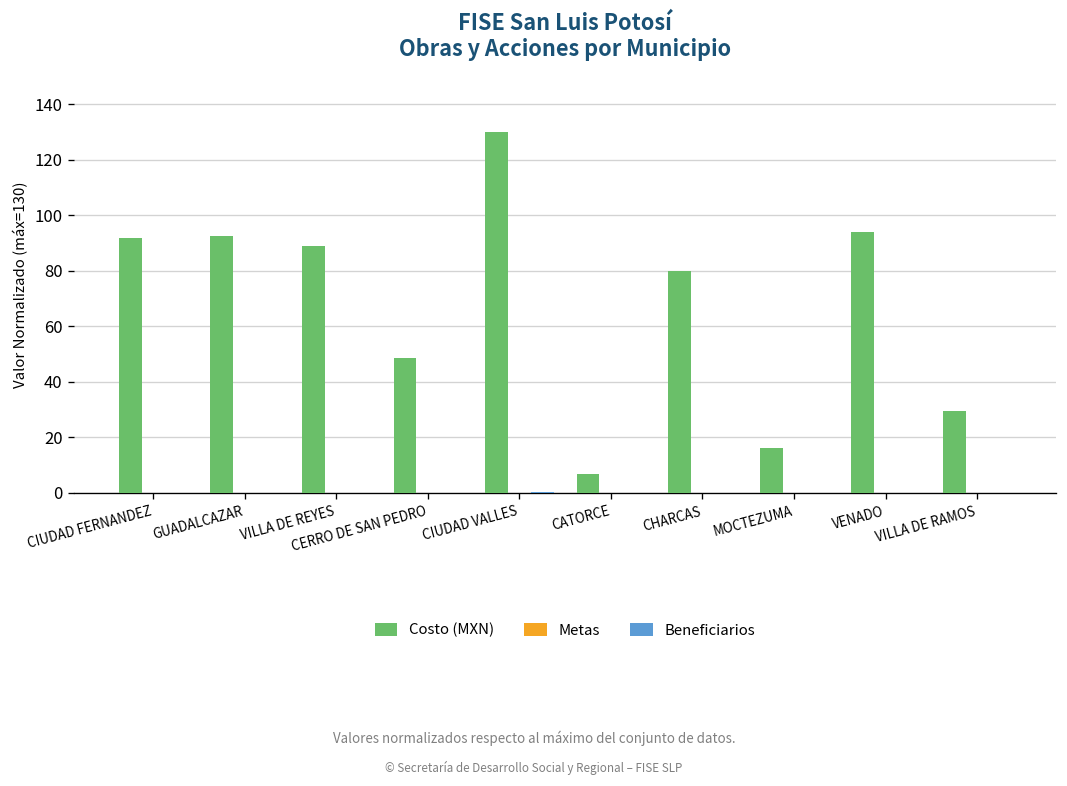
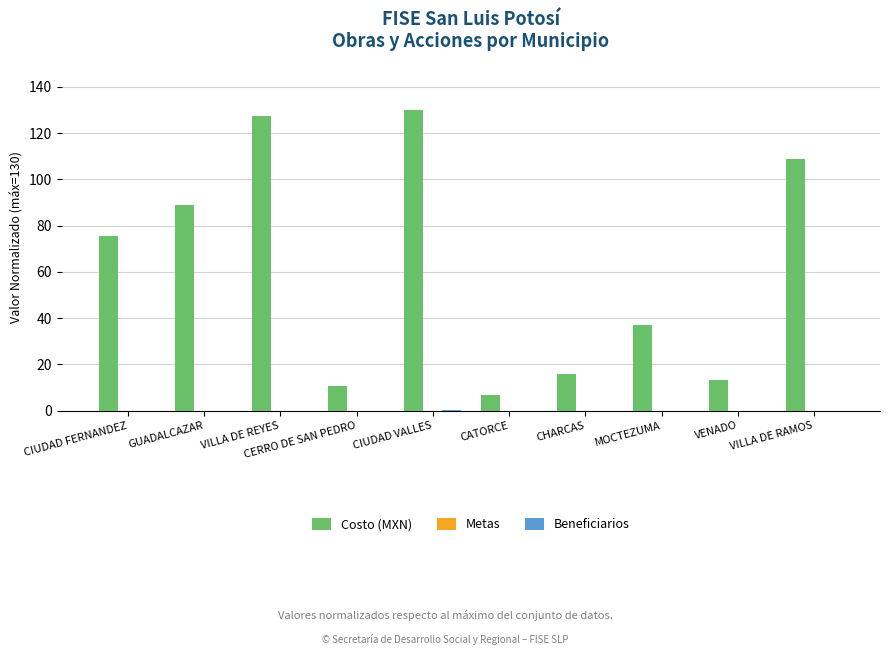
  {
    "Costo (MXN)": {
-     "CIUDAD FERNANDEZ": 92,
-     "GUADALCAZAR": 93,
-     "VILLA DE REYES": 89,
-     "CERRO DE SAN PEDRO": 49,
+     "CIUDAD FERNANDEZ": 75,
+     "GUADALCAZAR": 89,
+     "VILLA DE REYES": 127,
+     "CERRO DE SAN PEDRO": 11,
      "CIUDAD VALLES": 130,
      "CATORCE": 7,
-     "CHARCAS": 80,
-     "MOCTEZUMA": 16,
-     "VENADO": 94,
-     "VILLA DE RAMOS": 29
+     "CHARCAS": 16,
+     "MOCTEZUMA": 37,
+     "VENADO": 13,
+     "VILLA DE RAMOS": 109
    }
  }
